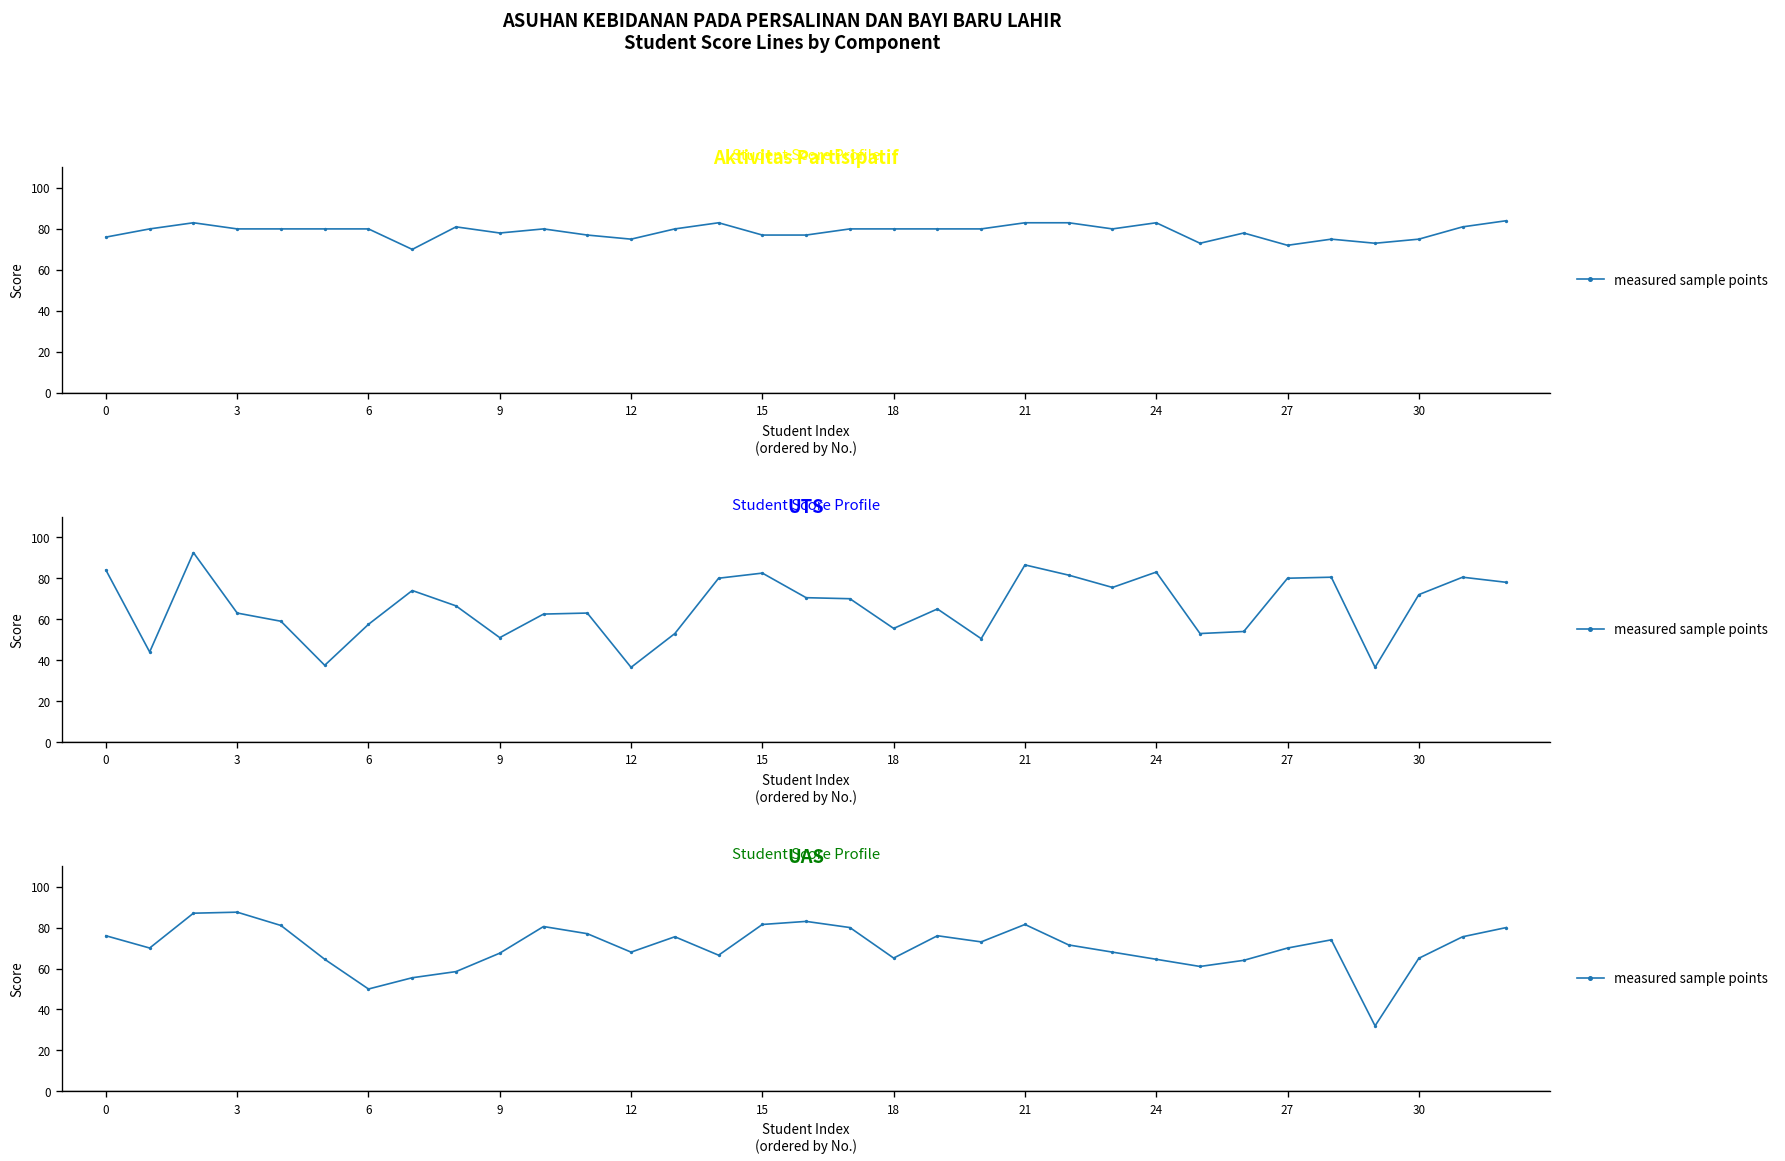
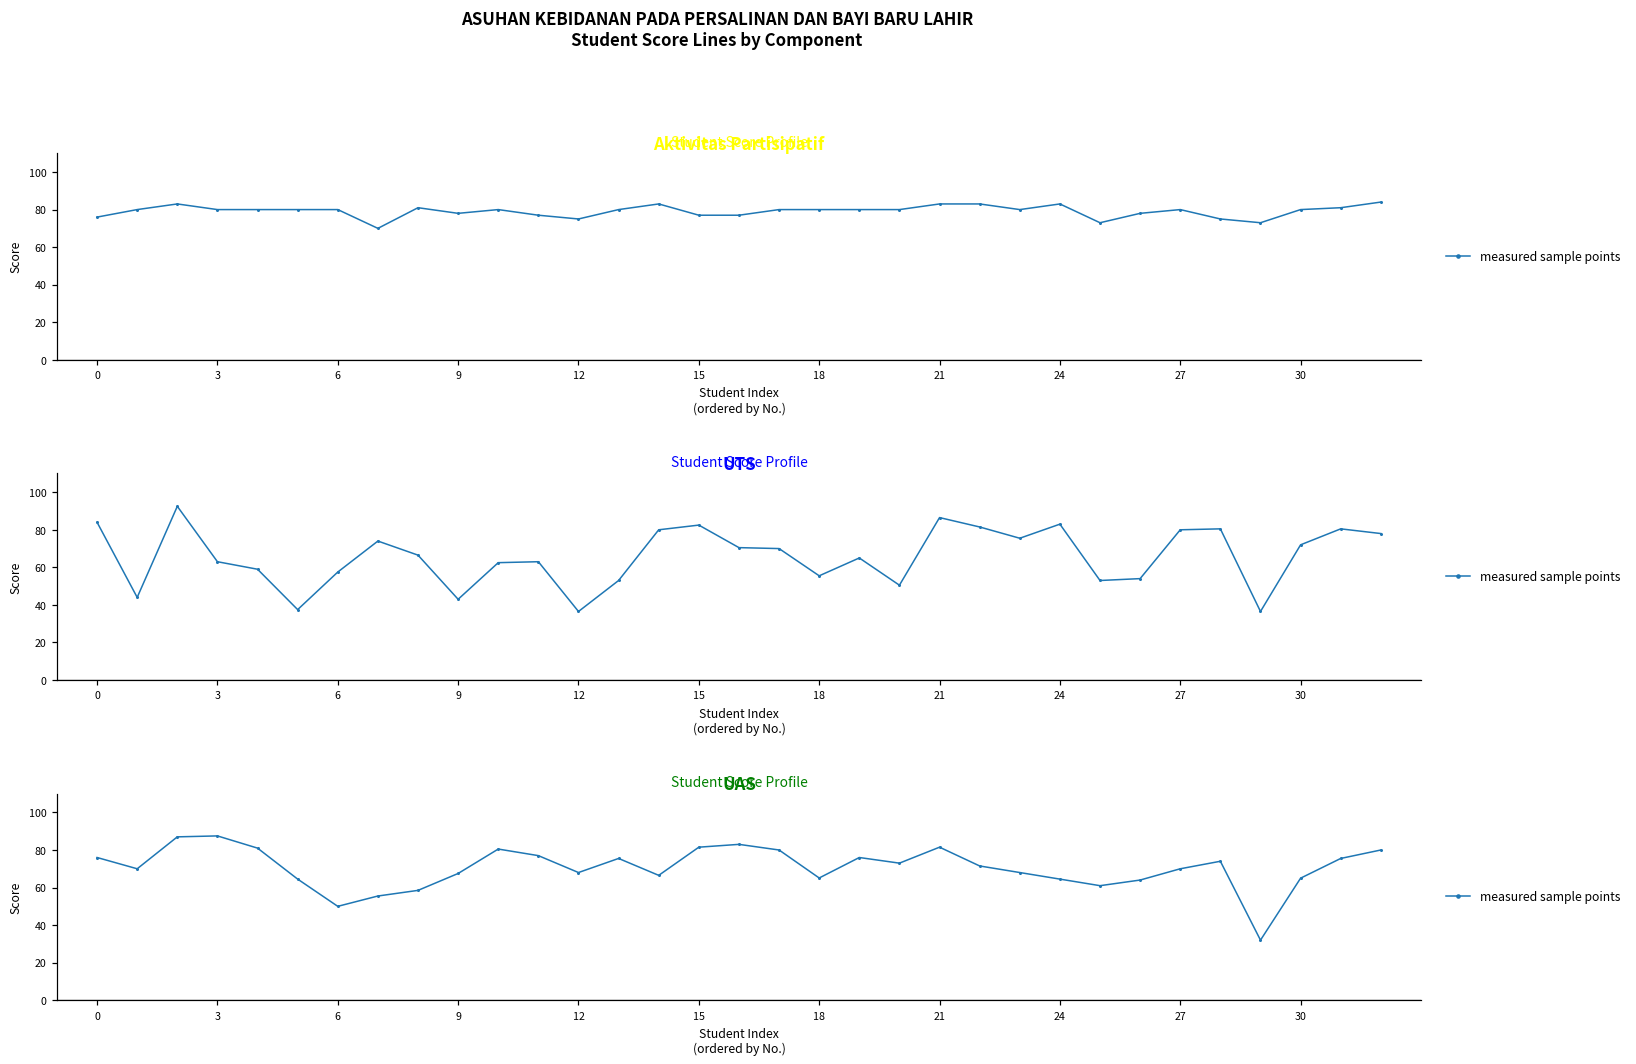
  {
    "Aktivitas Partisipatif": {
      "0": 76,
      "3": 80,
      "6": 80,
      "9": 78,
      "12": 75,
      "15": 77,
      "18": 80,
      "21": 83,
      "24": 83,
-     "27": 72,
-     "30": 75
+     "27": 80,
+     "30": 80
    },
    "UTS": {
      "0": 84,
      "3": 63,
      "6": 58,
-     "9": 51,
+     "9": 43,
      "12": 37,
      "15": 83,
      "18": 56,
      "21": 87,
      "24": 83,
      "27": 80,
      "30": 72
    },
    "UAS": {
      "0": 76,
      "3": 88,
      "6": 50,
      "9": 68,
      "12": 68,
      "15": 82,
      "18": 65,
      "21": 82,
      "24": 65,
      "27": 70,
      "30": 65
    }
  }
